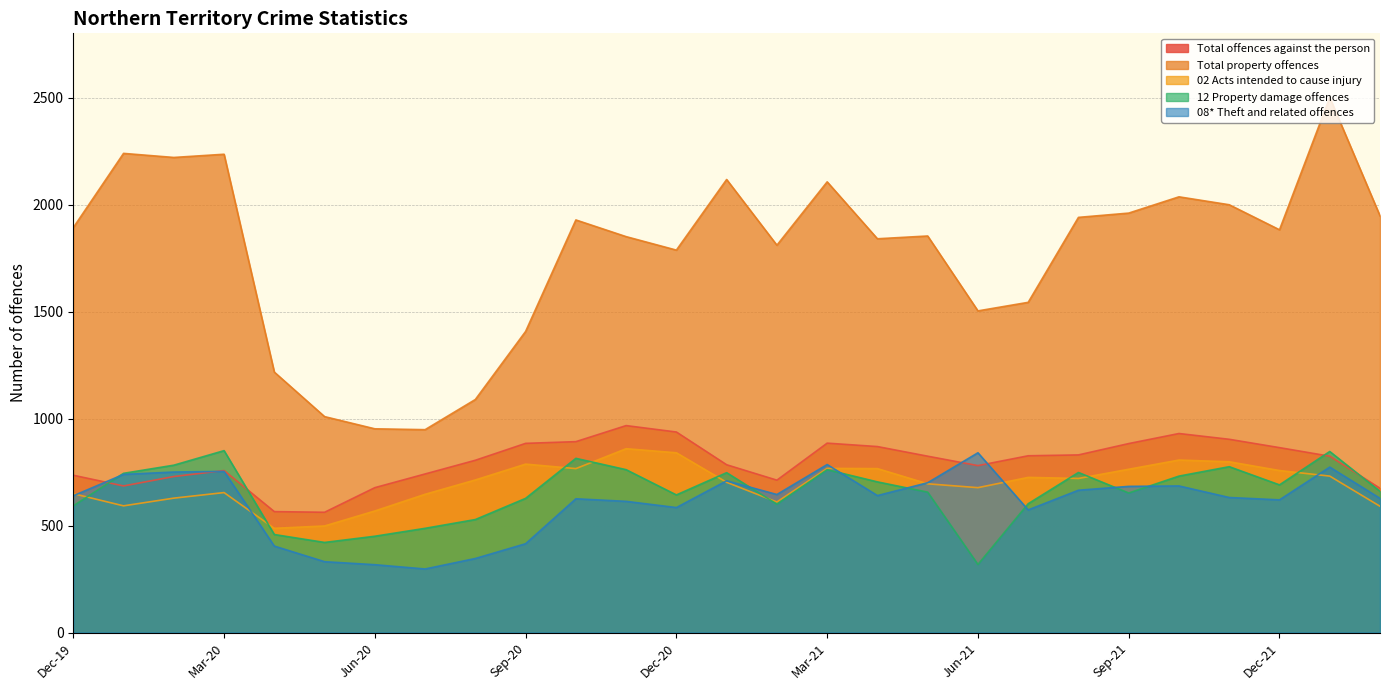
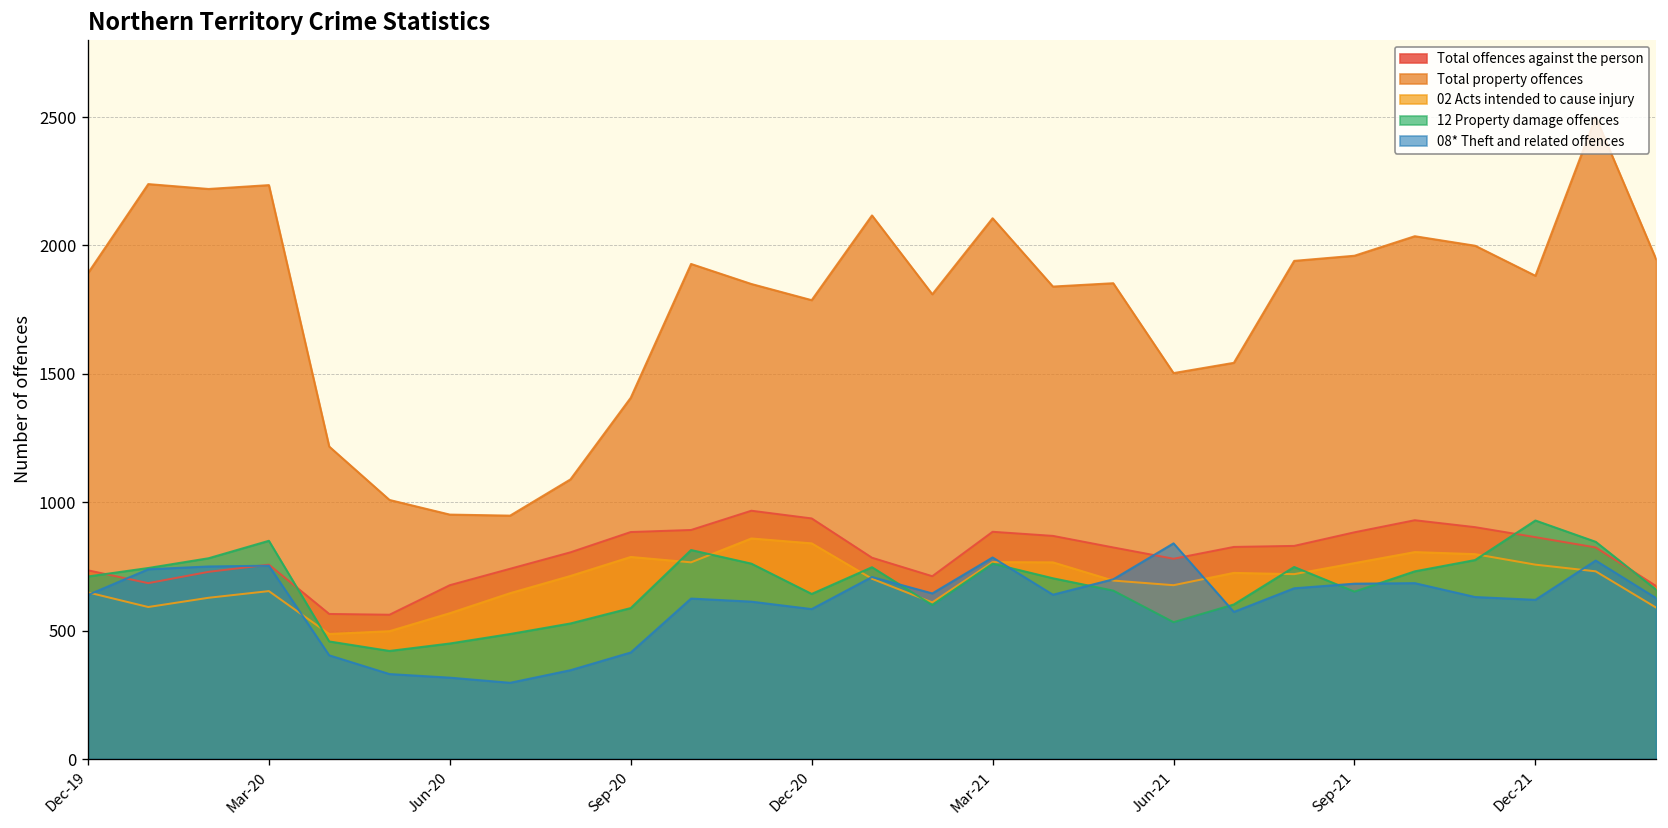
  {
    "12 Property damage offences": {
-     "Dec-19": 590,
+     "Dec-19": 710,
      "Mar-20": 850,
      "Jun-20": 450,
-     "Sep-20": 630,
+     "Sep-20": 590,
      "Dec-20": 640,
-     "Jun-21": 320,
+     "Jun-21": 530,
      "Sep-21": 650,
-     "Dec-21": 690
+     "Dec-21": 930
    },
    "08* Theft and related offences": {
      "Jun-20": 320,
      "Sep-20": 420,
      "Dec-20": 580,
      "Mar-21": 790,
      "Jun-21": 840,
      "Sep-21": 680,
      "Dec-21": 620
    }
  }
